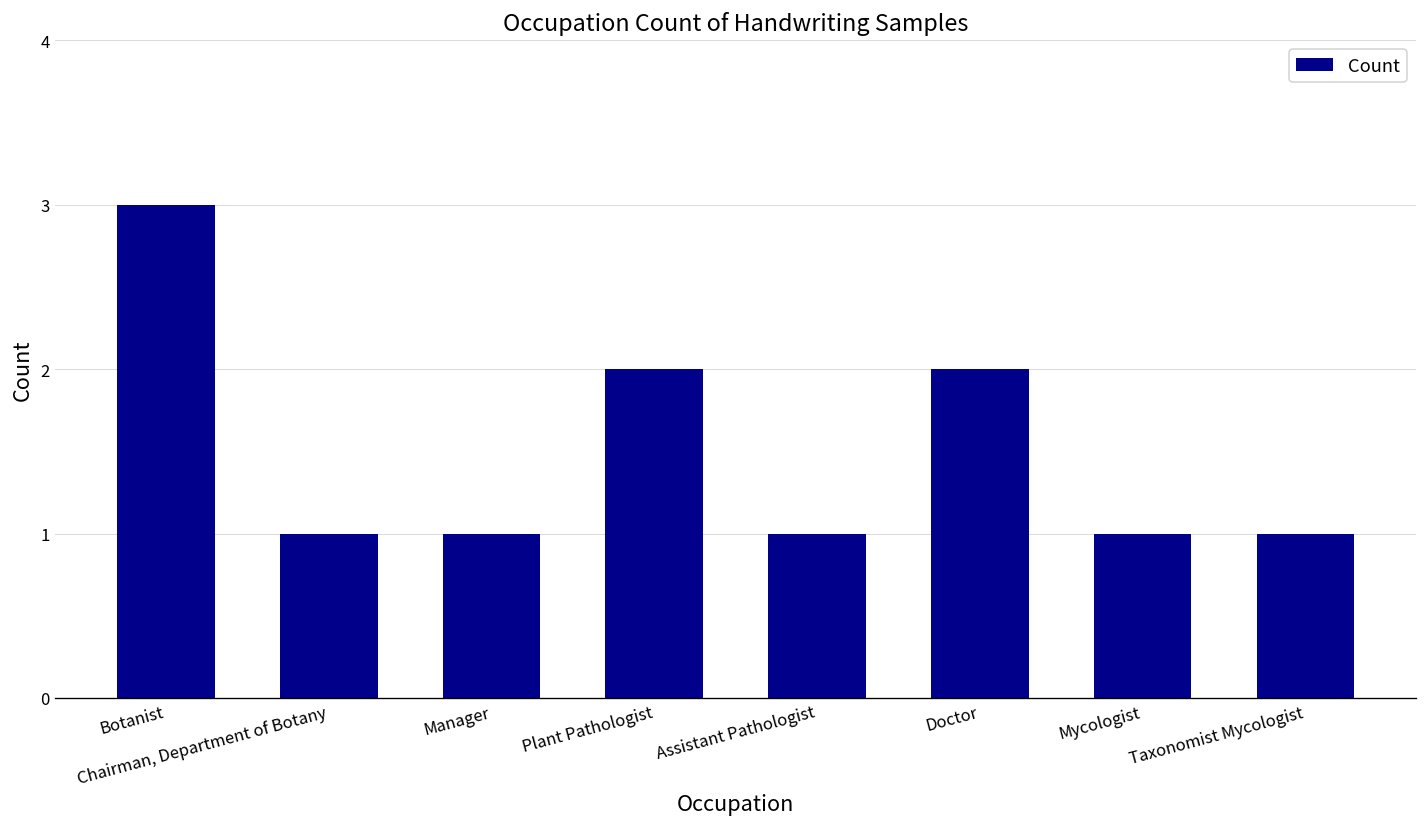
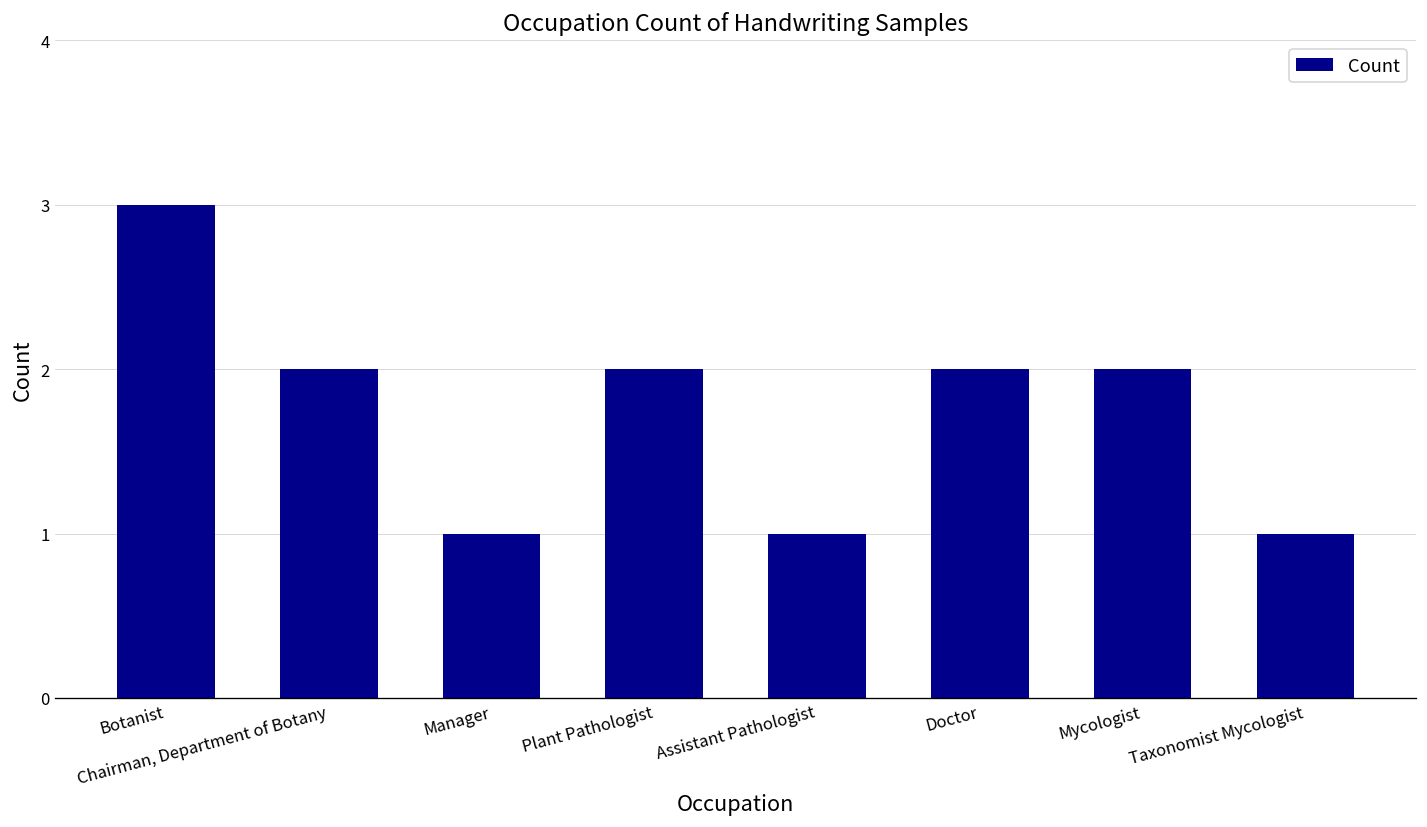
  {
    "Botanist": 3,
-   "Chairman, Department of Botany": 1,
+   "Chairman, Department of Botany": 2,
    "Manager": 1,
    "Plant Pathologist": 2,
    "Assistant Pathologist": 1,
    "Doctor": 2,
-   "Mycologist": 1,
+   "Mycologist": 2,
    "Taxonomist Mycologist": 1
  }
